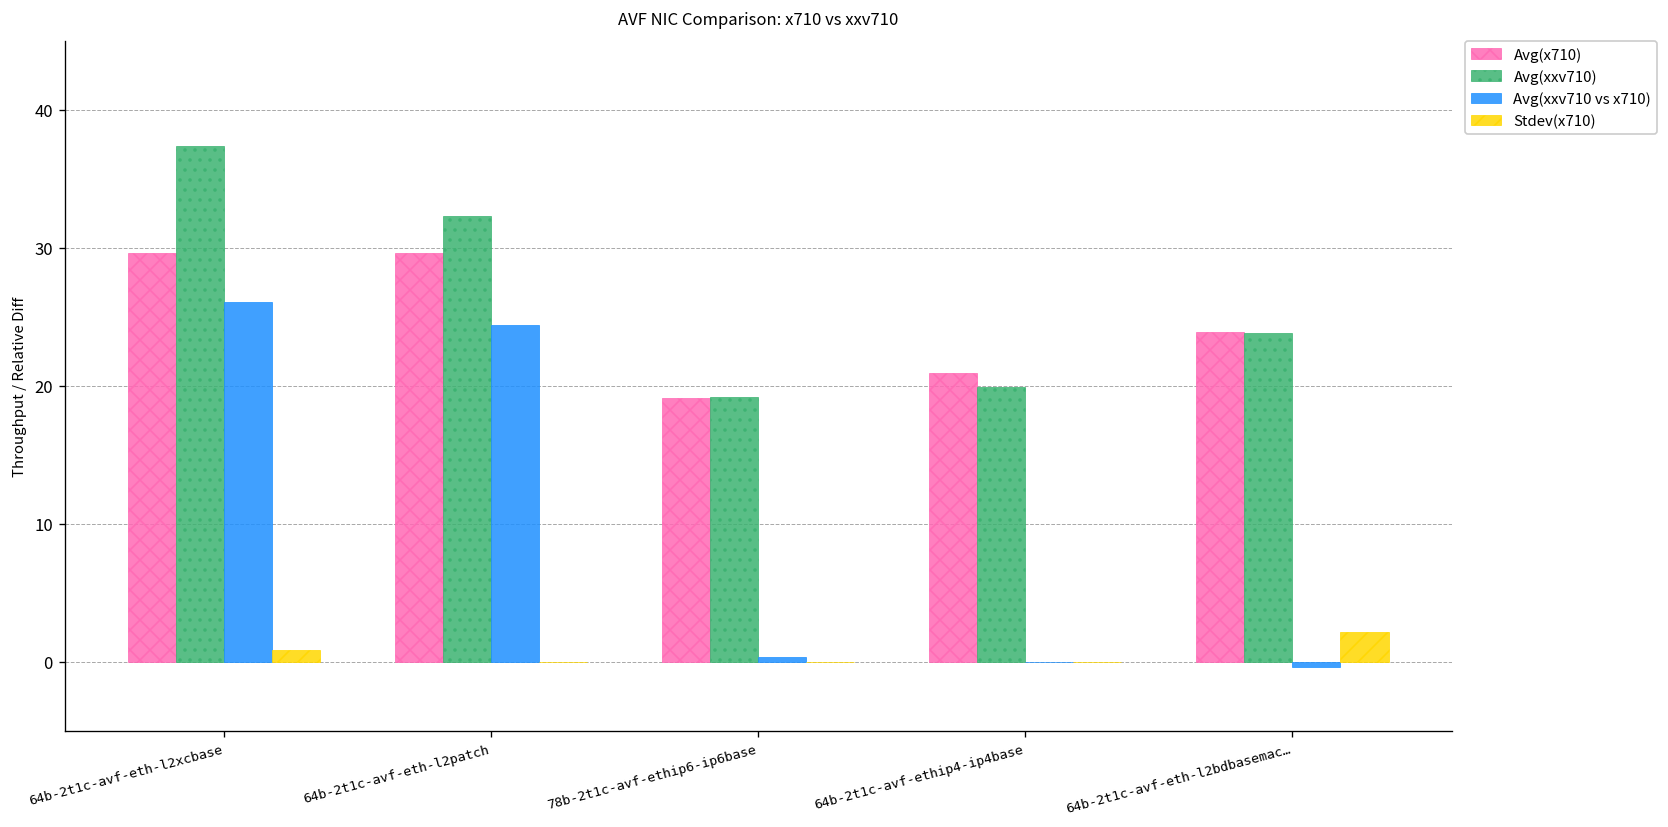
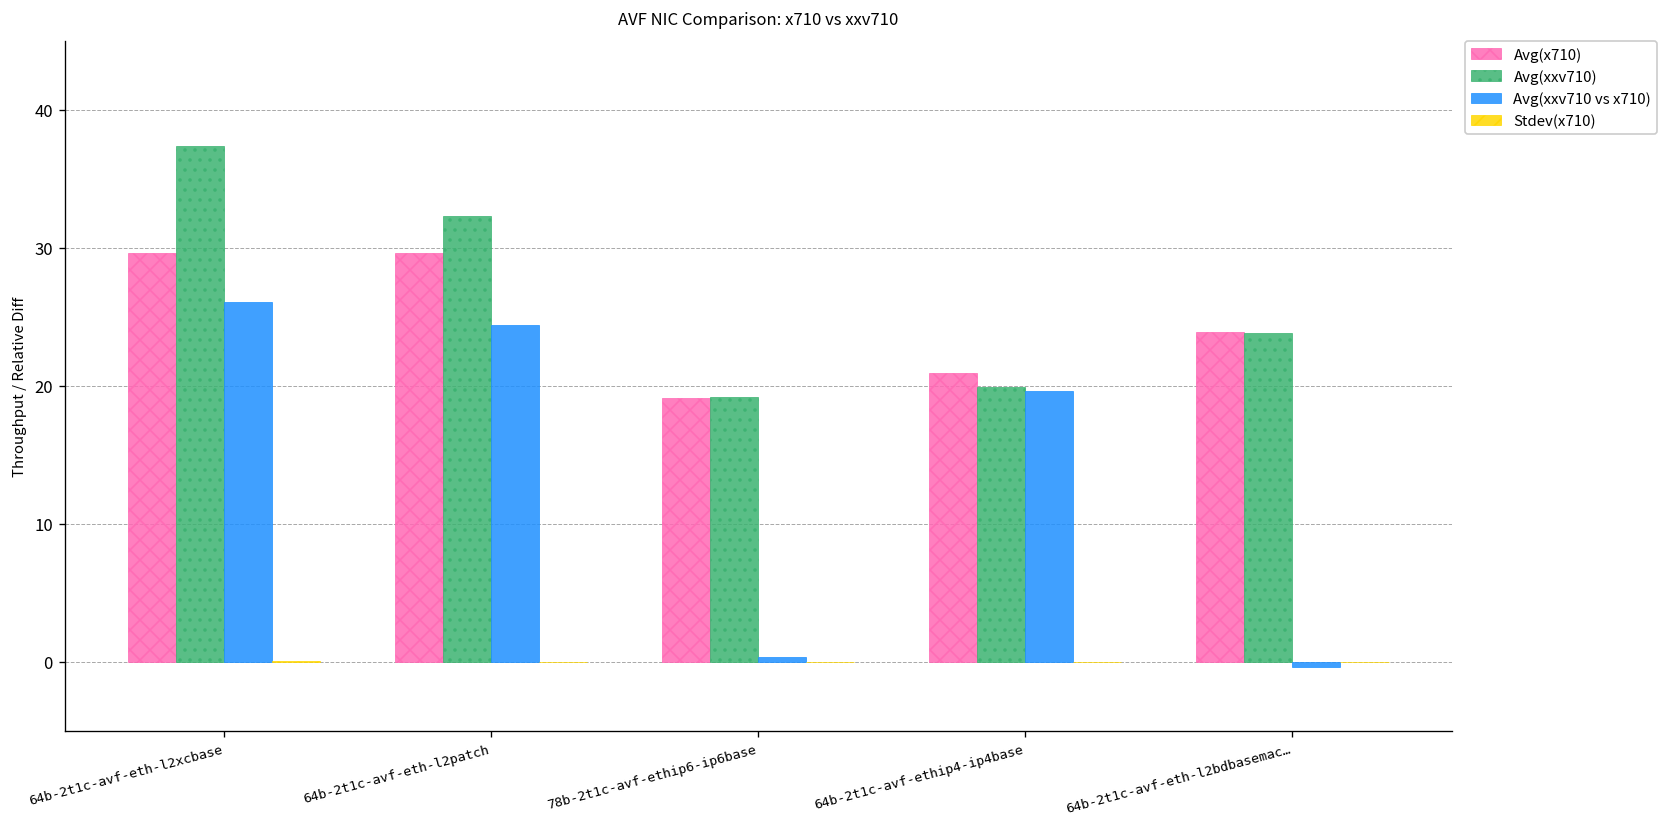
  {
    "Avg(x710)": {
      "64b-2t1c-avf-eth-l2xcbase": 29.6,
      "64b-2t1c-avf-eth-l2patch": 29.6,
      "78b-2t1c-avf-ethip6-ip6base": 19.1,
      "64b-2t1c-avf-ethip4-ip4base": 20.9,
      "64b-2t1c-avf-eth-l2bdbasemac…": 23.9
    },
    "Avg(xxv710)": {
      "64b-2t1c-avf-eth-l2xcbase": 37.4,
      "64b-2t1c-avf-eth-l2patch": 32.3,
      "78b-2t1c-avf-ethip6-ip6base": 19.2,
      "64b-2t1c-avf-ethip4-ip4base": 19.9,
      "64b-2t1c-avf-eth-l2bdbasemac…": 23.8
    },
    "Avg(xxv710 vs x710)": {
      "64b-2t1c-avf-eth-l2xcbase": 26.1,
      "64b-2t1c-avf-eth-l2patch": 24.4,
      "78b-2t1c-avf-ethip6-ip6base": 0.3,
-     "64b-2t1c-avf-ethip4-ip4base": 0.0,
+     "64b-2t1c-avf-ethip4-ip4base": 19.6,
      "64b-2t1c-avf-eth-l2bdbasemac…": -0.3
    },
    "Stdev(x710)": {
-     "64b-2t1c-avf-eth-l2xcbase": 0.9,
-     "64b-2t1c-avf-eth-l2bdbasemac…": 2.2
+     "64b-2t1c-avf-eth-l2xcbase": 0.1,
+     "64b-2t1c-avf-eth-l2bdbasemac…": 0.0
    }
  }
